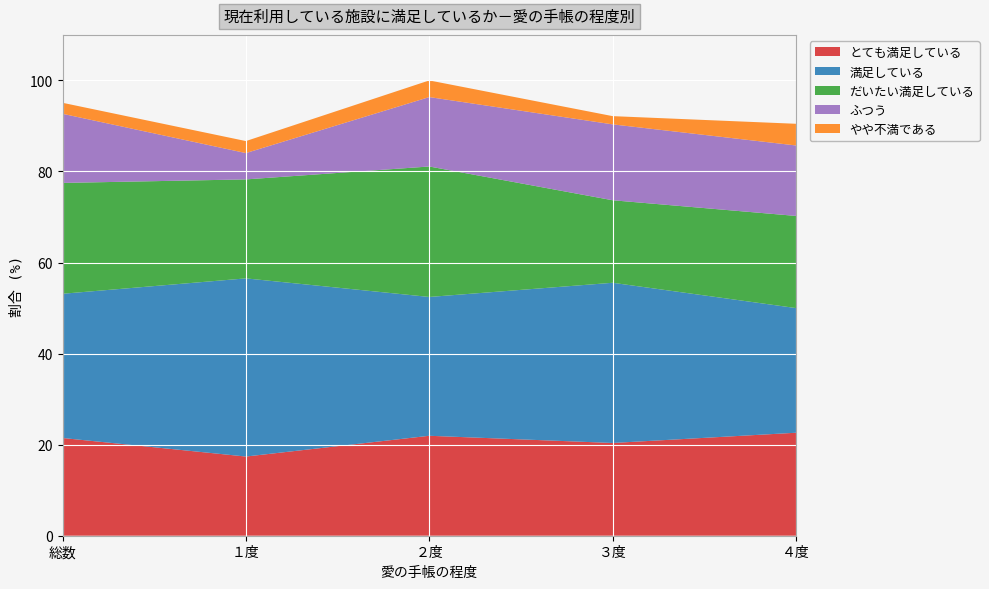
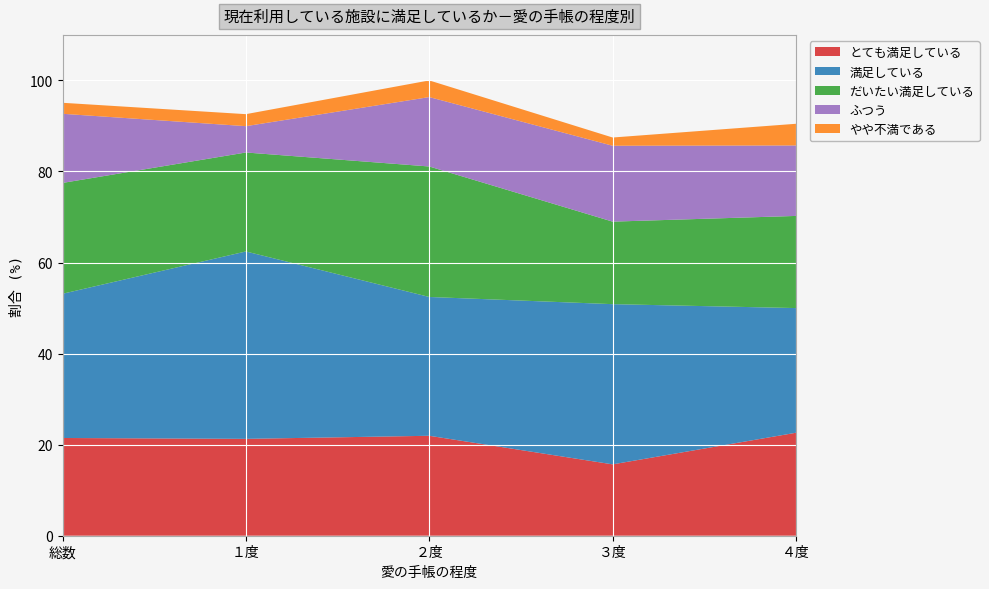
  {
    "とても満足している": {
      "総数": 21,
-     "１度": 17,
+     "１度": 21,
      "２度": 22,
-     "３度": 20,
+     "３度": 16,
      "４度": 23
    },
    "満足している": {
      "総数": 32,
-     "１度": 39,
+     "１度": 41,
      "２度": 30,
      "３度": 35,
      "４度": 27
    },
    "だいたい満足している": {
      "総数": 24,
      "１度": 22,
      "２度": 29,
      "３度": 18,
      "４度": 20
    },
    "ふつう": {
      "総数": 15,
      "１度": 6,
      "２度": 15,
      "３度": 17,
      "４度": 15
    },
    "やや不満である": {
      "総数": 2,
      "１度": 3,
      "２度": 4,
      "３度": 2,
      "４度": 5
    }
  }
